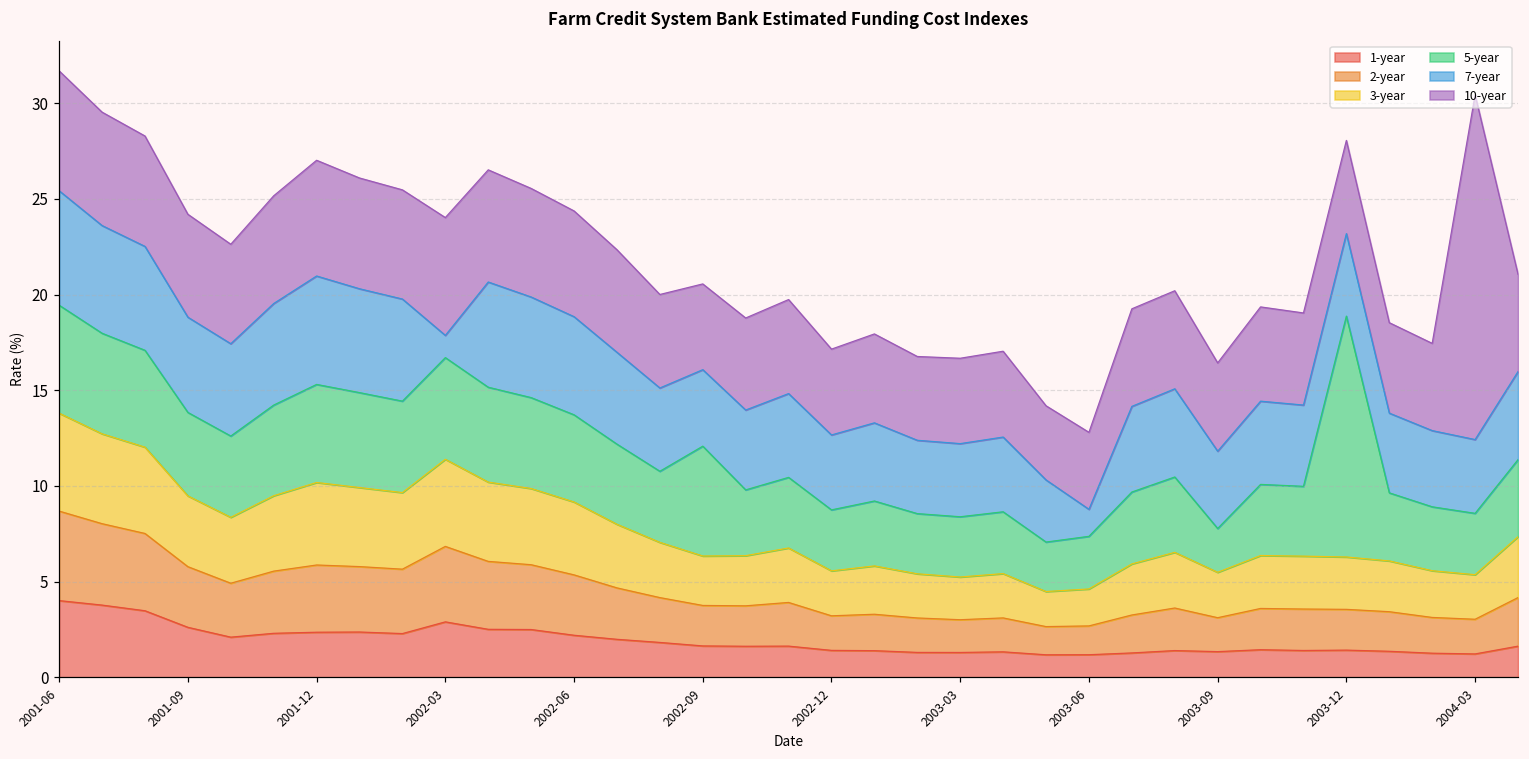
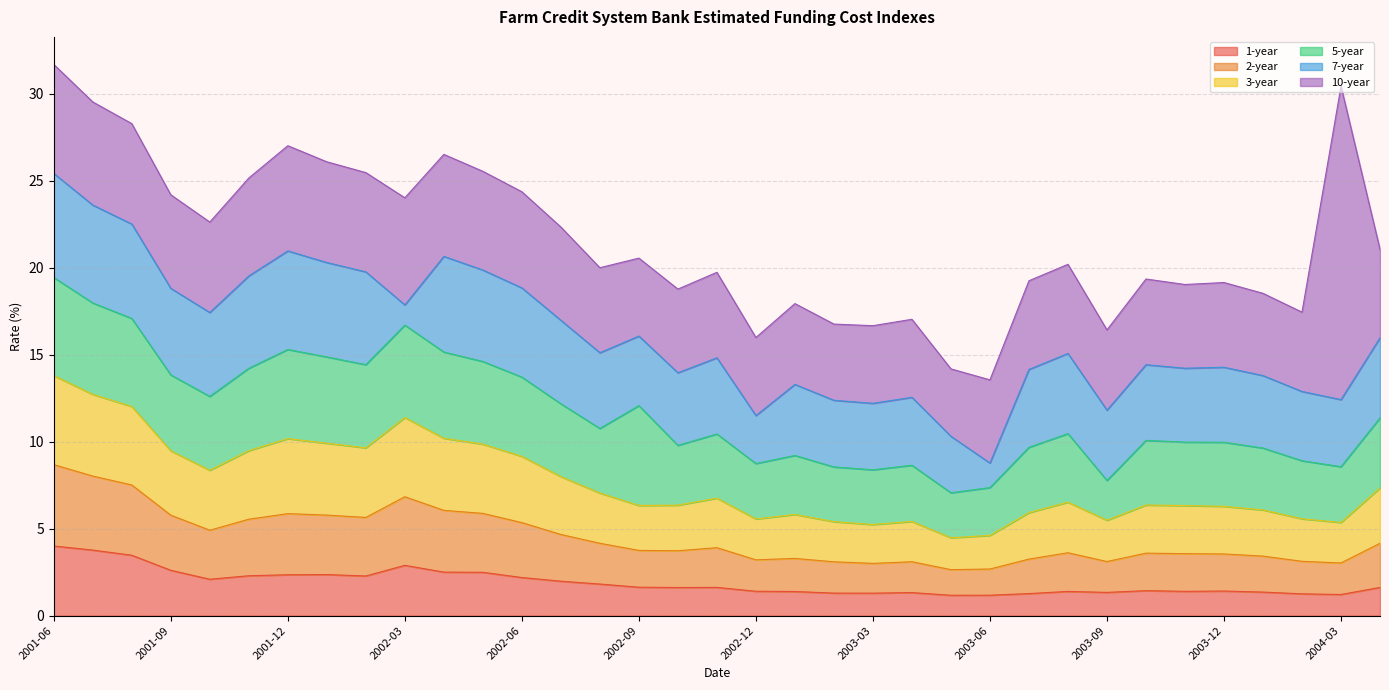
  {
    "3-year": {
      "2001-06": 5.1,
      "2001-09": 3.7,
      "2001-12": 4.3,
      "2002-03": 4.6,
      "2002-06": 3.8,
      "2002-09": 2.6,
      "2002-12": 2.3,
      "2003-03": 2.2,
      "2003-06": 1.9,
      "2003-09": 2.4,
      "2003-12": 2.7,
      "2004-03": 2.3
    },
    "5-year": {
      "2001-06": 5.6,
      "2001-09": 4.4,
      "2001-12": 5.1,
      "2002-03": 5.3,
      "2002-06": 4.6,
      "2002-09": 5.7,
      "2002-12": 3.2,
      "2003-03": 3.1,
      "2003-06": 2.8,
      "2003-09": 2.3,
-     "2003-12": 12.6,
+     "2003-12": 3.7,
      "2004-03": 3.2
    },
    "7-year": {
      "2001-06": 6.0,
      "2001-09": 5.0,
      "2001-12": 5.7,
      "2002-03": 1.2,
      "2002-06": 5.1,
      "2002-09": 4.0,
-     "2002-12": 3.9,
+     "2002-12": 2.8,
      "2003-03": 3.8,
      "2003-06": 1.4,
      "2003-09": 4.0,
      "2003-12": 4.3,
      "2004-03": 3.9
    },
    "10-year": {
      "2001-06": 6.3,
      "2001-09": 5.4,
      "2001-12": 6.0,
      "2002-03": 6.2,
      "2002-06": 5.5,
      "2002-09": 4.5,
      "2002-12": 4.5,
      "2003-03": 4.5,
-     "2003-06": 4.0,
+     "2003-06": 4.8,
      "2003-09": 4.6,
      "2003-12": 4.9
    }
  }
